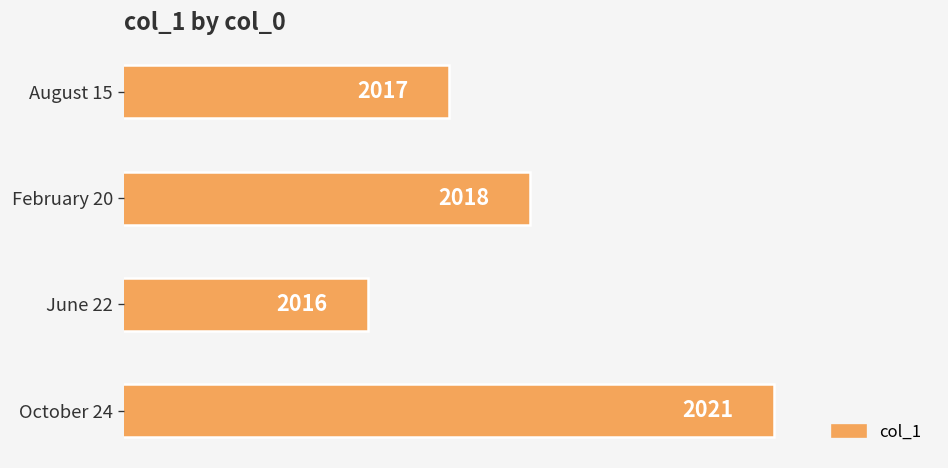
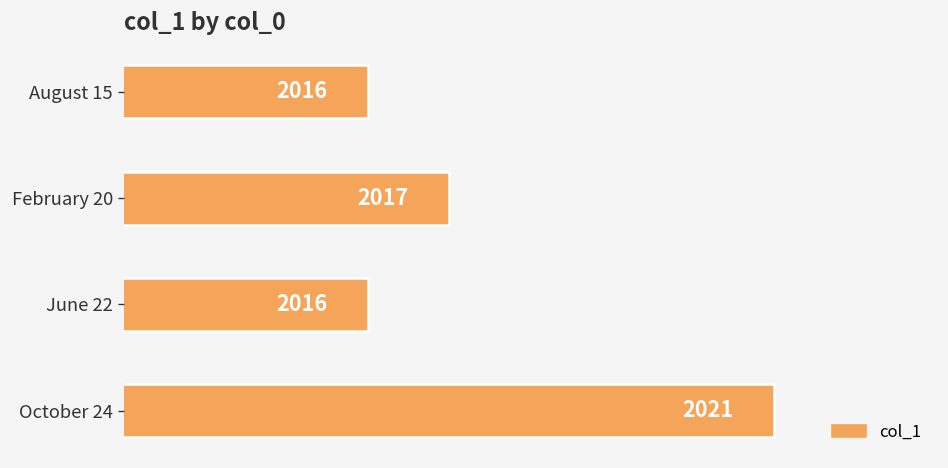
  {
-   "August 15": 2017,
-   "February 20": 2018,
+   "August 15": 2016,
+   "February 20": 2017,
    "June 22": 2016,
    "October 24": 2021
  }
